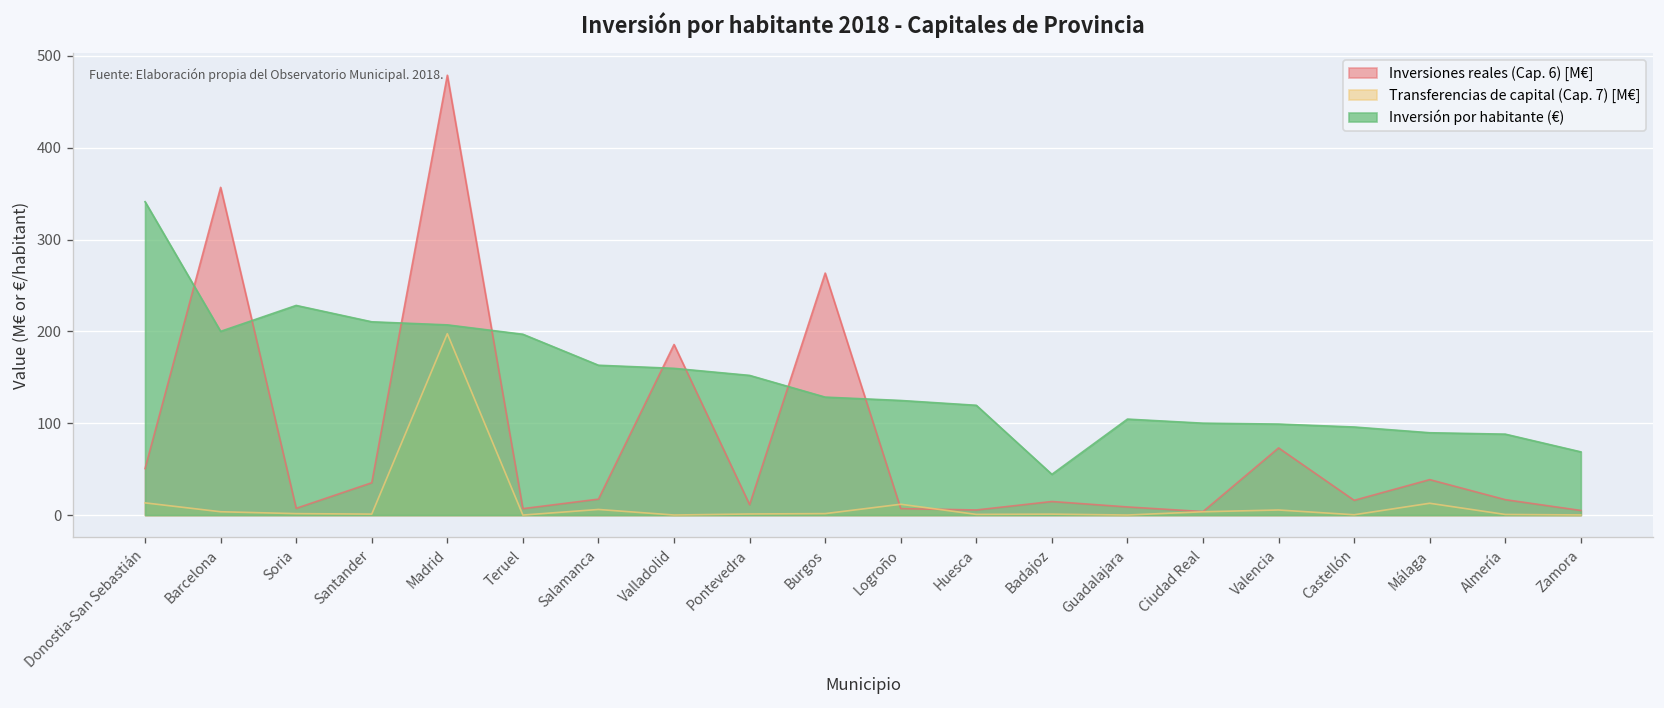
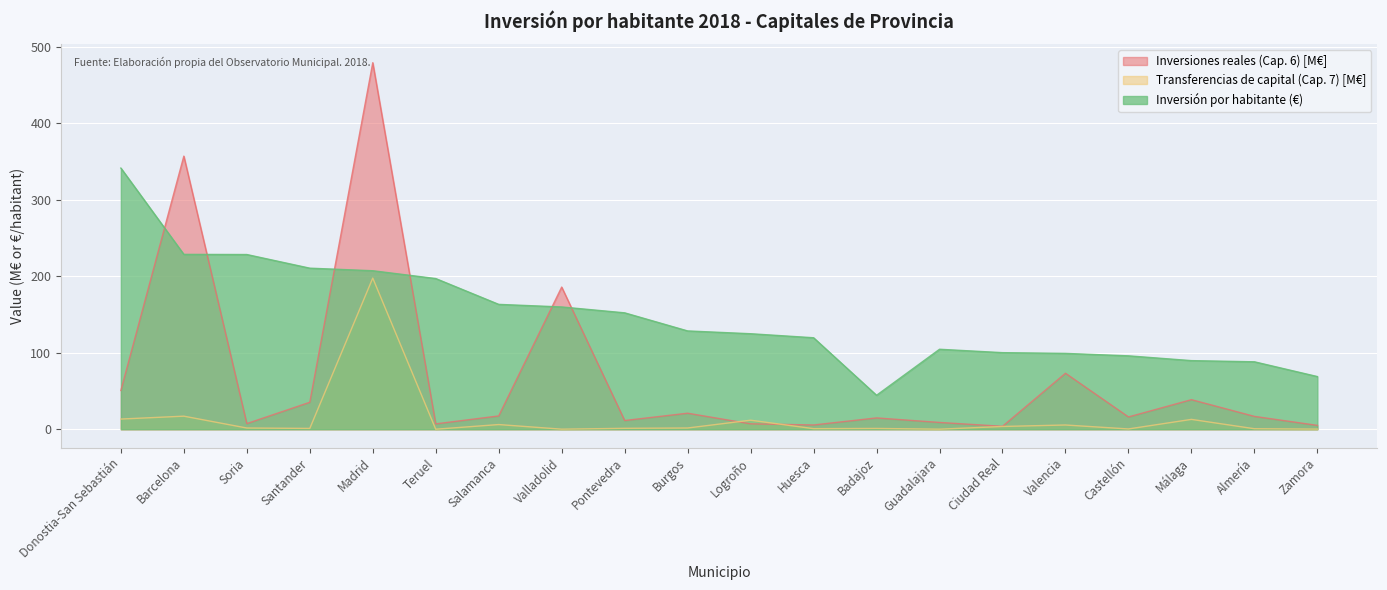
  {
    "Inversiones reales (Cap. 6) [M€]": {
      "Donostia-San Sebastián": 50,
      "Barcelona": 360,
      "Soria": 10,
      "Santander": 40,
      "Teruel": 10,
      "Salamanca": 20,
      "Valladolid": 190,
      "Pontevedra": 10,
-     "Burgos": 260,
+     "Burgos": 20,
      "Logroño": 10,
      "Huesca": 10,
      "Badajoz": 10,
      "Guadalajara": 10,
      "Valencia": 70,
      "Castellón": 20,
      "Málaga": 40,
      "Almería": 20,
      "Zamora": 10
    },
    "Transferencias de capital (Cap. 7) [M€]": {
      "Donostia-San Sebastián": 10,
-     "Barcelona": 0,
+     "Barcelona": 20,
      "Soria": 0,
      "Santander": 0,
      "Madrid": 200,
      "Teruel": 0,
      "Salamanca": 10,
      "Valladolid": 0,
      "Pontevedra": 0,
      "Burgos": 0,
      "Logroño": 10,
      "Huesca": 0,
      "Badajoz": 0,
      "Guadalajara": 0,
      "Valencia": 10,
      "Castellón": 0,
      "Málaga": 10,
      "Almería": 0,
      "Zamora": 0
    },
    "Inversión por habitante (€)": {
      "Donostia-San Sebastián": 340,
-     "Barcelona": 200,
+     "Barcelona": 230,
      "Soria": 230,
      "Santander": 210,
      "Madrid": 210,
      "Teruel": 200,
      "Salamanca": 160,
      "Valladolid": 160,
      "Pontevedra": 150,
      "Burgos": 130,
      "Logroño": 120,
      "Huesca": 120,
      "Badajoz": 40,
      "Guadalajara": 100,
      "Ciudad Real": 100,
      "Valencia": 100,
      "Castellón": 100,
      "Málaga": 90,
      "Almería": 90,
      "Zamora": 70
    }
  }
